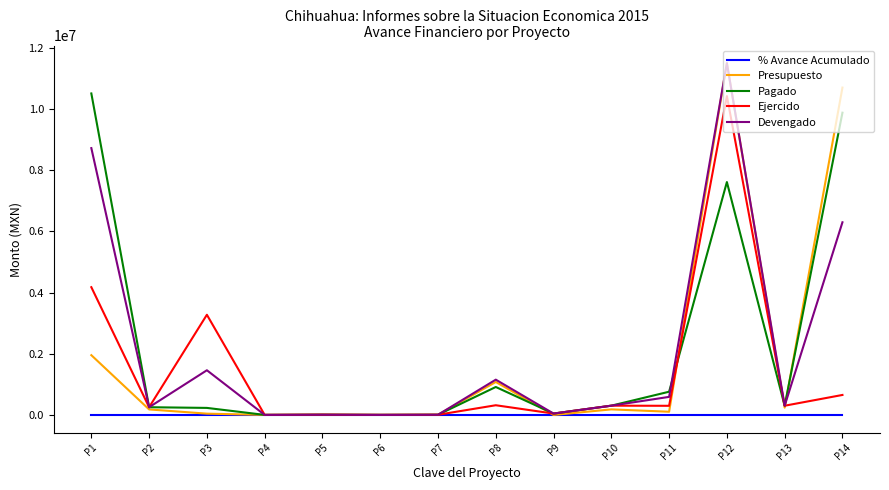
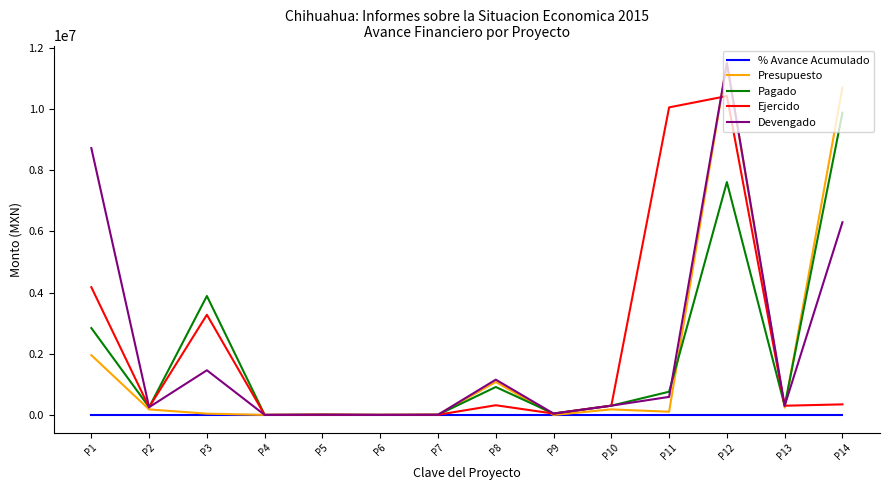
  {
    "% Avance Acumulado": {
      "P1": 0,
      "P2": 0,
      "P8": 0,
      "P10": 0,
      "P11": 0,
      "P12": 0,
      "P13": 0,
      "P14": 0
    },
    "Presupuesto": {
      "P1": 2000000,
      "P10": 200000,
      "P11": 100000
    },
    "Pagado": {
-     "P1": 10500000,
-     "P3": 200000,
+     "P1": 2800000,
+     "P3": 3900000,
      "P8": 900000,
      "P11": 800000,
      "P12": 7600000
    },
    "Ejercido": {
      "P1": 4200000,
      "P3": 3300000,
      "P8": 300000,
-     "P11": 300000,
-     "P14": 700000
+     "P11": 10100000,
+     "P14": 300000
    },
    "Devengado": {
      "P1": 8700000,
      "P3": 1500000,
      "P11": 600000,
      "P14": 6300000
    }
  }
